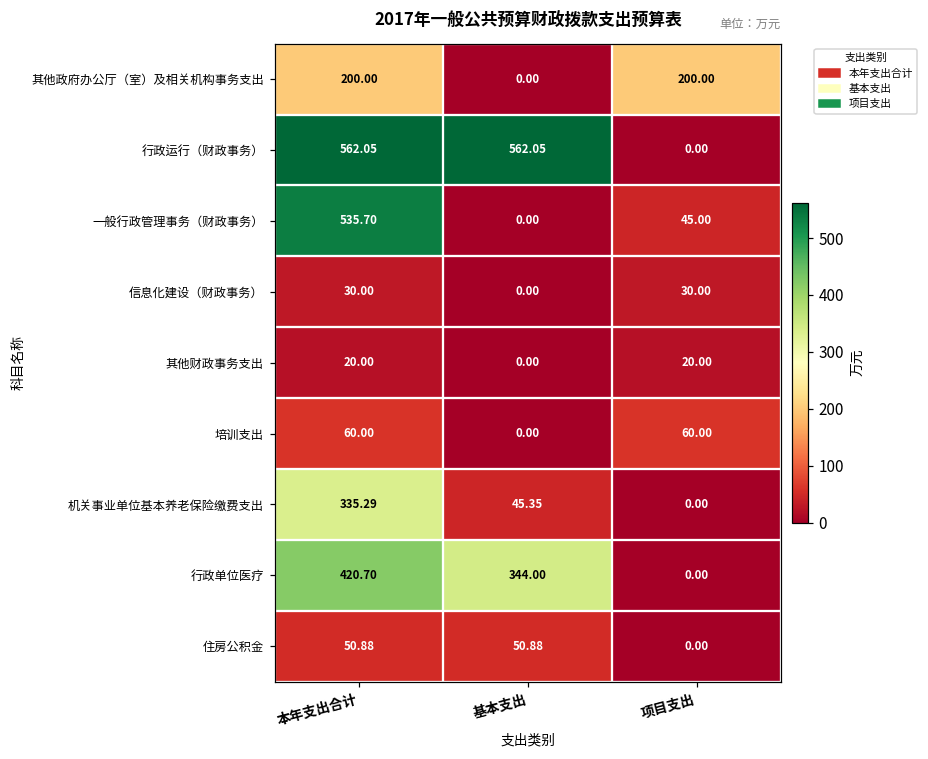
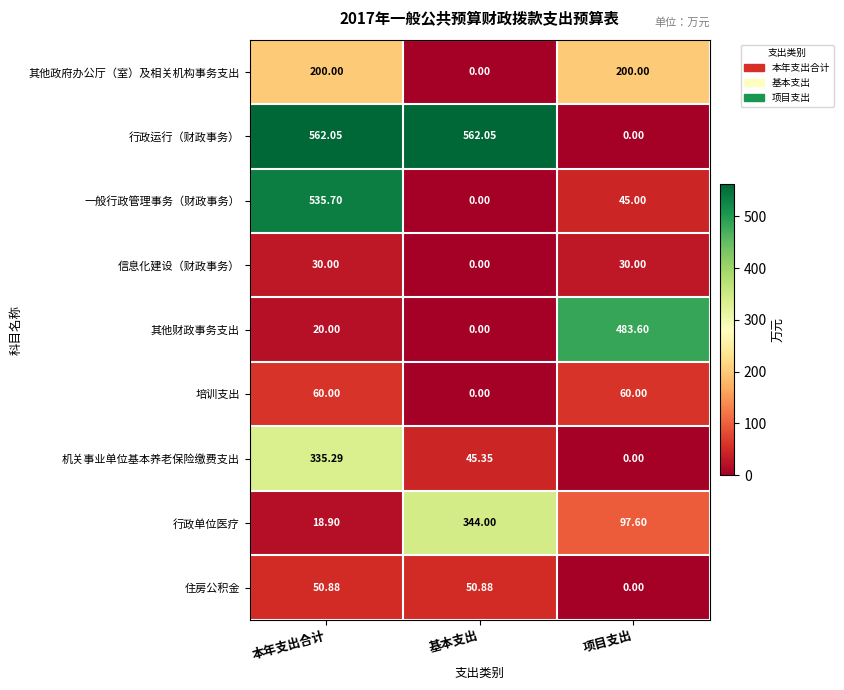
  {
    "其他政府办公厅（室）及相关机构事务支出": {
      "本年支出合计": 200.00,
      "基本支出": 0.00,
      "项目支出": 200.00
    },
    "行政运行（财政事务）": {
      "本年支出合计": 562.05,
      "基本支出": 562.05,
      "项目支出": 0.00
    },
    "一般行政管理事务（财政事务）": {
      "本年支出合计": 535.70,
      "基本支出": 0.00,
      "项目支出": 45.00
    },
    "信息化建设（财政事务）": {
      "本年支出合计": 30.00,
      "基本支出": 0.00,
      "项目支出": 30.00
    },
    "其他财政事务支出": {
      "本年支出合计": 20.00,
      "基本支出": 0.00,
-     "项目支出": 20.00
+     "项目支出": 483.60
    },
    "培训支出": {
      "本年支出合计": 60.00,
      "基本支出": 0.00,
      "项目支出": 60.00
    },
    "机关事业单位基本养老保险缴费支出": {
      "本年支出合计": 335.29,
      "基本支出": 45.35,
      "项目支出": 0.00
    },
    "行政单位医疗": {
-     "本年支出合计": 420.70,
+     "本年支出合计": 18.90,
      "基本支出": 344.00,
-     "项目支出": 0.00
+     "项目支出": 97.60
    },
    "住房公积金": {
      "本年支出合计": 50.88,
      "基本支出": 50.88,
      "项目支出": 0.00
    }
  }
